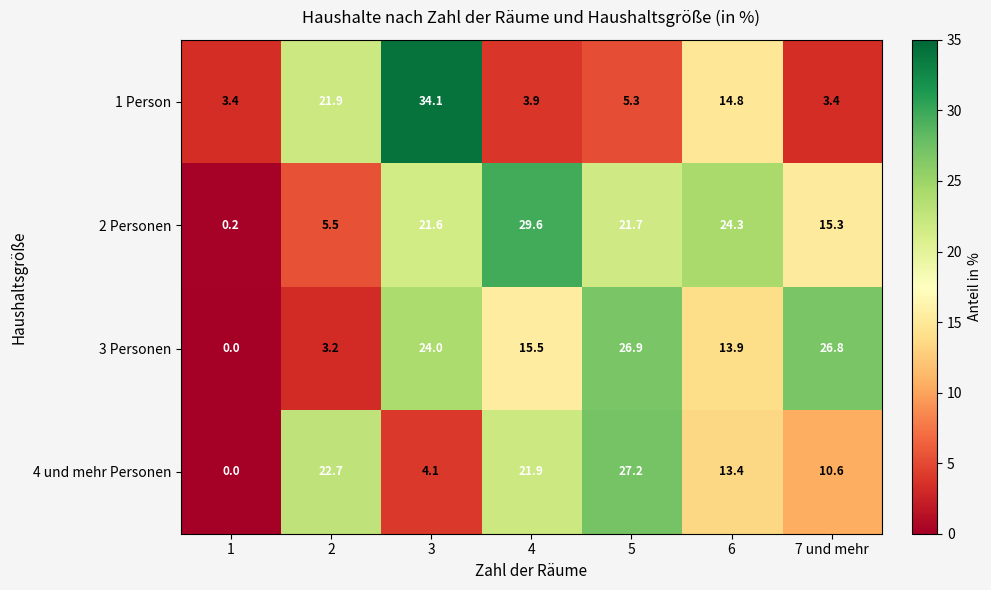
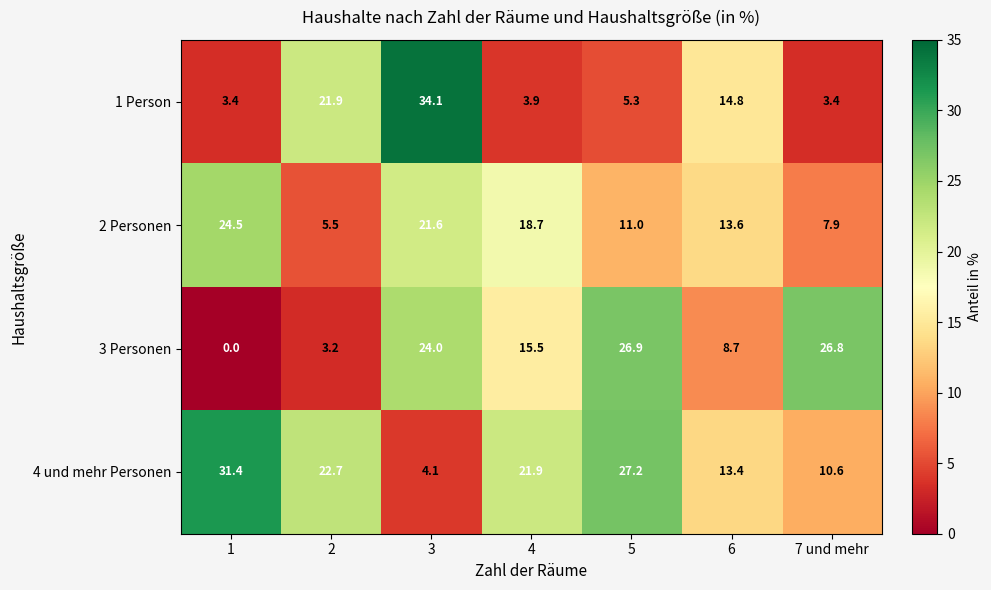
  {
    "1 Person": {
      "1": 3.4,
      "2": 21.9,
      "3": 34.1,
      "4": 3.9,
      "5": 5.3,
      "6": 14.8,
      "7 und mehr": 3.4
    },
    "2 Personen": {
-     "1": 0.2,
+     "1": 24.5,
      "2": 5.5,
      "3": 21.6,
-     "4": 29.6,
-     "5": 21.7,
-     "6": 24.3,
-     "7 und mehr": 15.3
+     "4": 18.7,
+     "5": 11.0,
+     "6": 13.6,
+     "7 und mehr": 7.9
    },
    "3 Personen": {
      "1": 0.0,
      "2": 3.2,
      "3": 24.0,
      "4": 15.5,
      "5": 26.9,
-     "6": 13.9,
+     "6": 8.7,
      "7 und mehr": 26.8
    },
    "4 und mehr Personen": {
-     "1": 0.0,
+     "1": 31.4,
      "2": 22.7,
      "3": 4.1,
      "4": 21.9,
      "5": 27.2,
      "6": 13.4,
      "7 und mehr": 10.6
    }
  }
